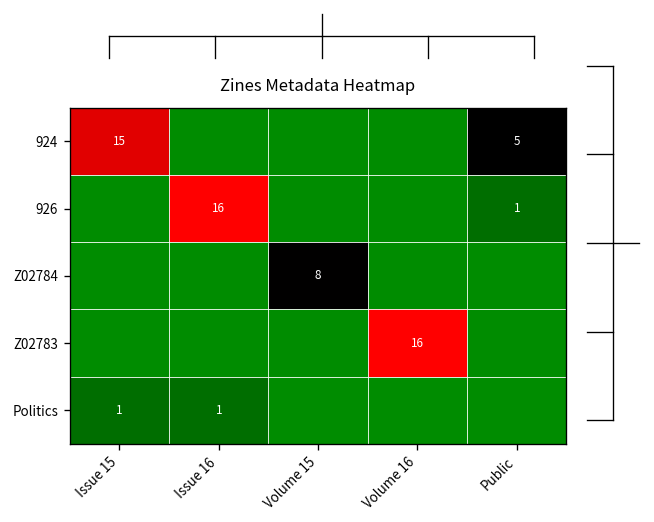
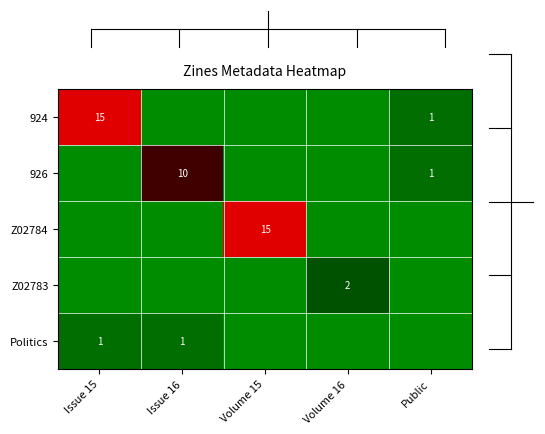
  {
    "Zines Metadata Heatmap": {
      "924": {
        "Issue 15": 15,
-       "Public": 5
+       "Public": 1
      },
      "926": {
-       "Issue 16": 16,
+       "Issue 16": 10,
        "Public": 1
      },
      "Z02784": {
-       "Volume 15": 8
+       "Volume 15": 15
      },
      "Z02783": {
-       "Volume 16": 16
+       "Volume 16": 2
      },
      "Politics": {
        "Issue 15": 1,
        "Issue 16": 1
      }
    }
  }
